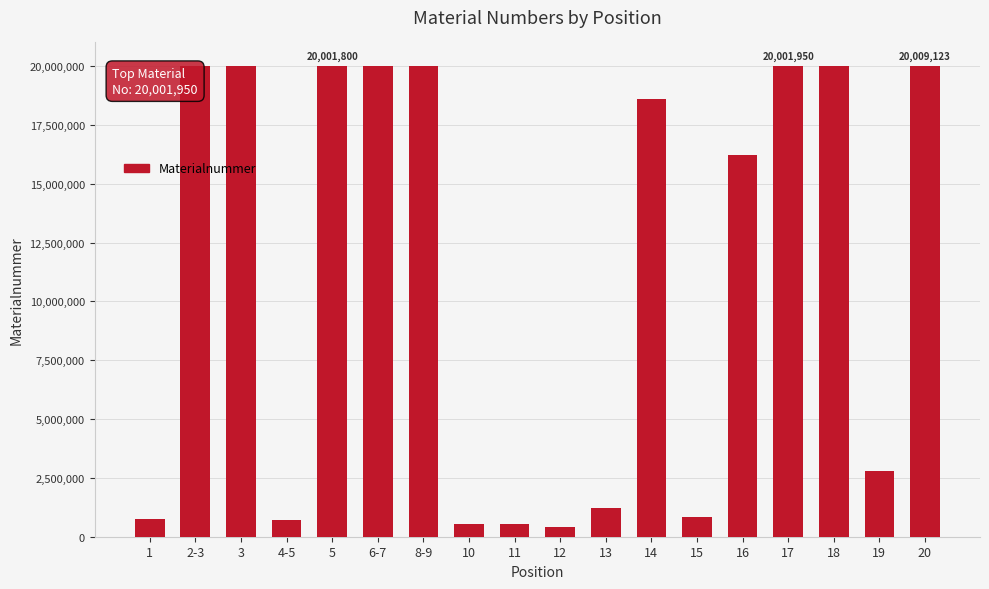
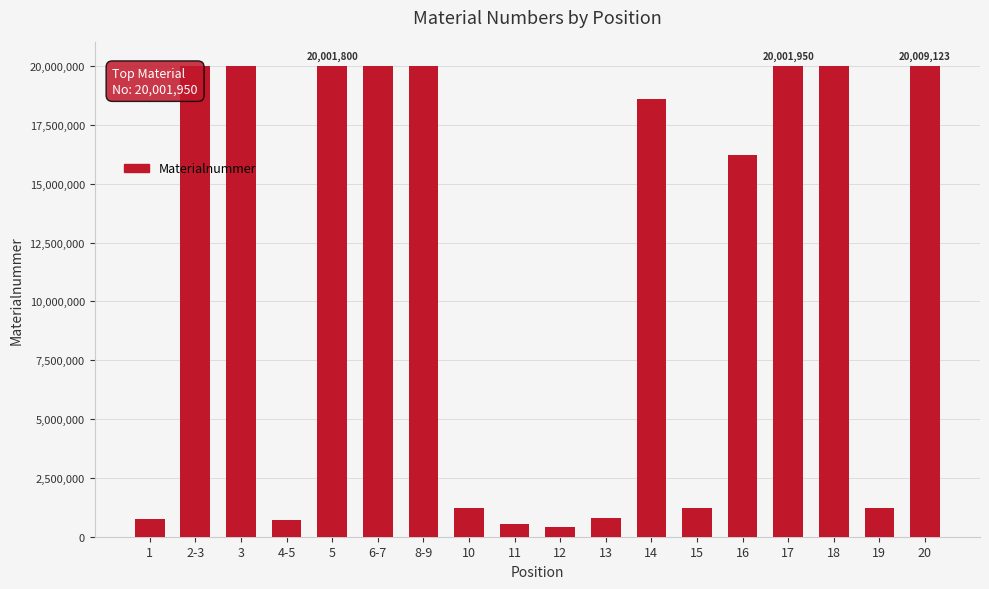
  {
    "1": "800,000",
    "3": "20,000,000",
    "4-5": "700,000",
    "6-7": "20,000,000",
    "8-9": "20,000,000",
-   "10": "500,000",
+   "10": "1,200,000",
    "11": "500,000",
    "12": "400,000",
-   "13": "1,200,000",
+   "13": "800,000",
    "14": "18,600,000",
-   "15": "800,000",
+   "15": "1,200,000",
    "16": "16,200,000",
    "18": "20,000,000",
-   "19": "2,800,000"
+   "19": "1,200,000"
  }
